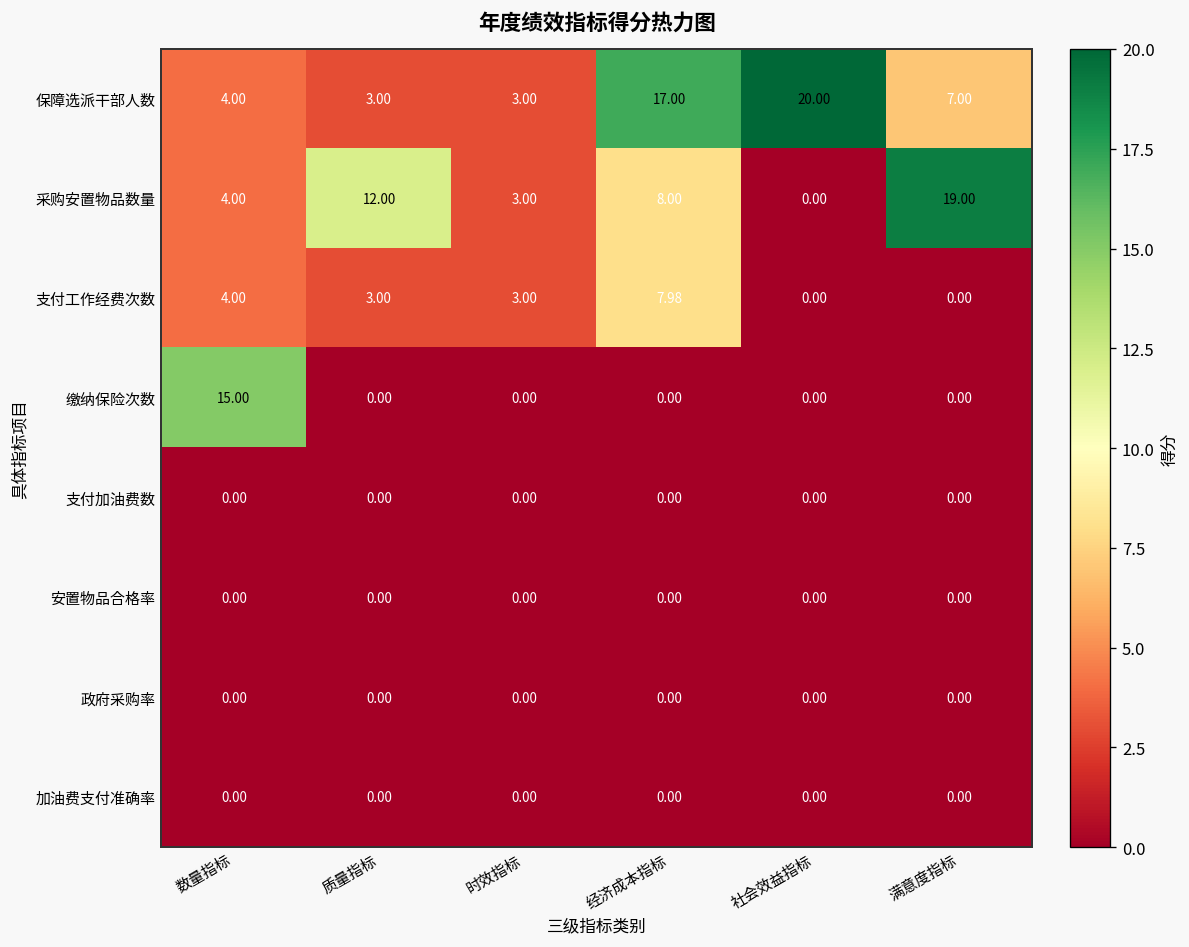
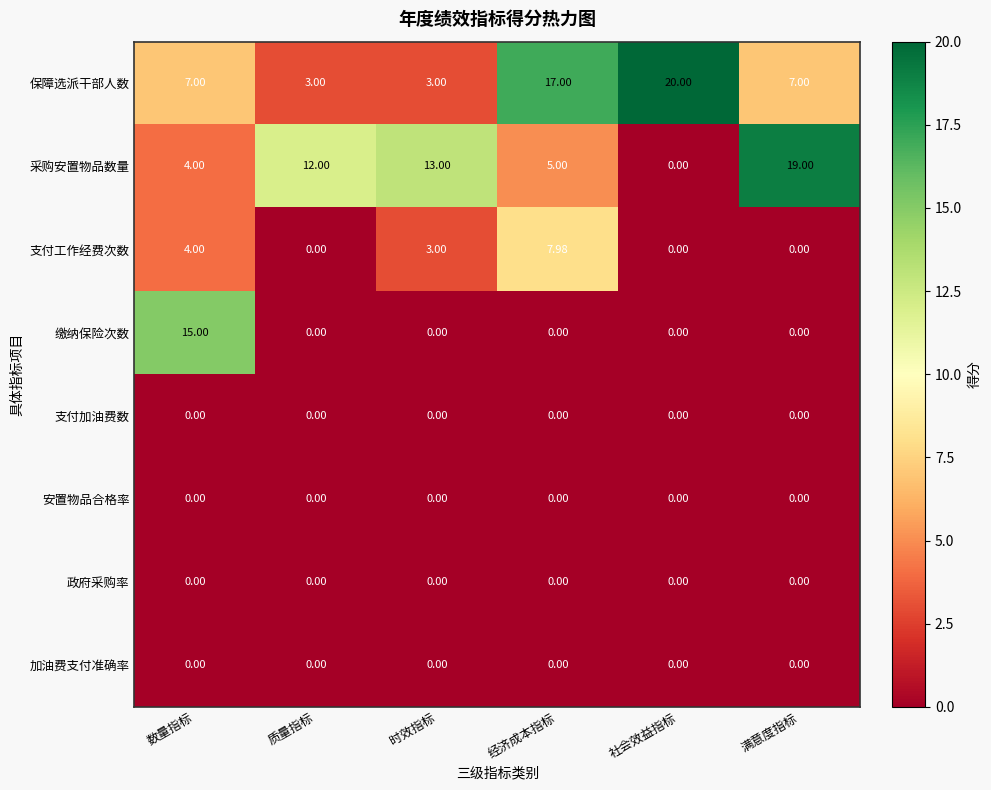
  {
    "保障选派干部人数": {
-     "数量指标": 4.00,
+     "数量指标": 7.00,
      "质量指标": 3.00,
      "时效指标": 3.00,
      "经济成本指标": 17.00,
      "社会效益指标": 20.00,
      "满意度指标": 7.00
    },
    "采购安置物品数量": {
      "数量指标": 4.00,
      "质量指标": 12.00,
-     "时效指标": 3.00,
-     "经济成本指标": 8.00,
+     "时效指标": 13.00,
+     "经济成本指标": 5.00,
      "社会效益指标": 0.00,
      "满意度指标": 19.00
    },
    "支付工作经费次数": {
      "数量指标": 4.00,
-     "质量指标": 3.00,
+     "质量指标": 0.00,
      "时效指标": 3.00,
      "经济成本指标": 7.98,
      "社会效益指标": 0.00,
      "满意度指标": 0.00
    },
    "缴纳保险次数": {
      "数量指标": 15.00,
      "质量指标": 0.00,
      "时效指标": 0.00,
      "经济成本指标": 0.00,
      "社会效益指标": 0.00,
      "满意度指标": 0.00
    },
    "支付加油费数": {
      "数量指标": 0.00,
      "质量指标": 0.00,
      "时效指标": 0.00,
      "经济成本指标": 0.00,
      "社会效益指标": 0.00,
      "满意度指标": 0.00
    },
    "安置物品合格率": {
      "数量指标": 0.00,
      "质量指标": 0.00,
      "时效指标": 0.00,
      "经济成本指标": 0.00,
      "社会效益指标": 0.00,
      "满意度指标": 0.00
    },
    "政府采购率": {
      "数量指标": 0.00,
      "质量指标": 0.00,
      "时效指标": 0.00,
      "经济成本指标": 0.00,
      "社会效益指标": 0.00,
      "满意度指标": 0.00
    },
    "加油费支付准确率": {
      "数量指标": 0.00,
      "质量指标": 0.00,
      "时效指标": 0.00,
      "经济成本指标": 0.00,
      "社会效益指标": 0.00,
      "满意度指标": 0.00
    }
  }
